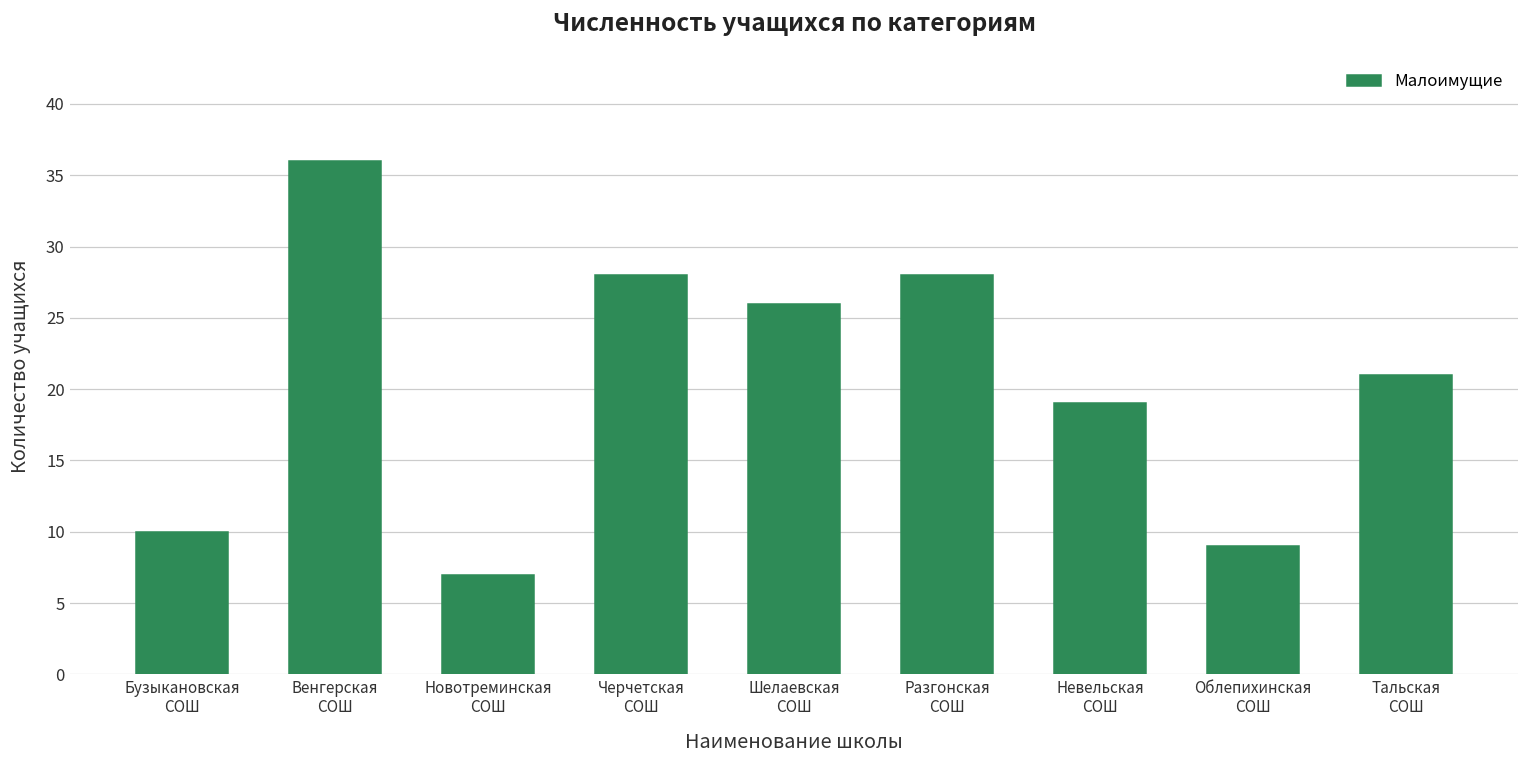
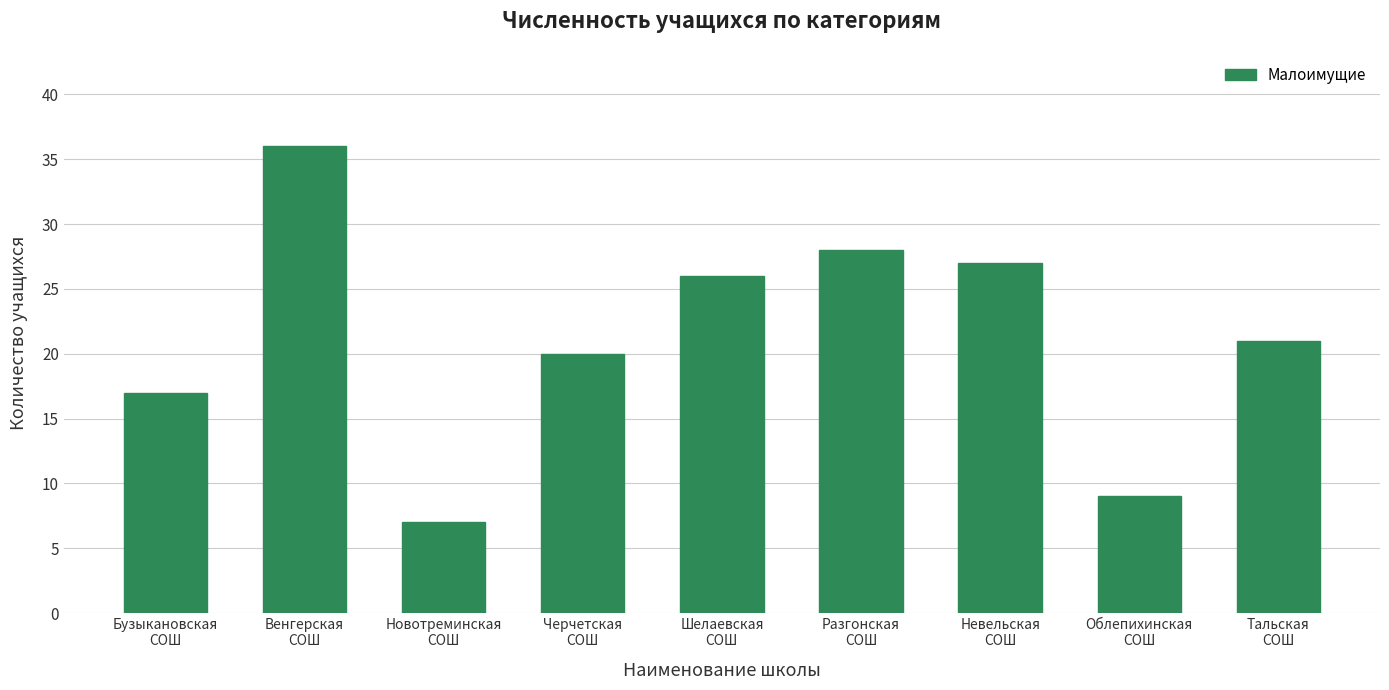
  {
-   "Бузыкановская СОШ": 10,
+   "Бузыкановская СОШ": 17,
    "Венгерская СОШ": 36,
    "Новотреминская СОШ": 7,
-   "Черчетская СОШ": 28,
+   "Черчетская СОШ": 20,
    "Шелаевская СОШ": 26,
    "Разгонская СОШ": 28,
-   "Невельская СОШ": 19,
+   "Невельская СОШ": 27,
    "Облепихинская СОШ": 9,
    "Тальская СОШ": 21
  }
